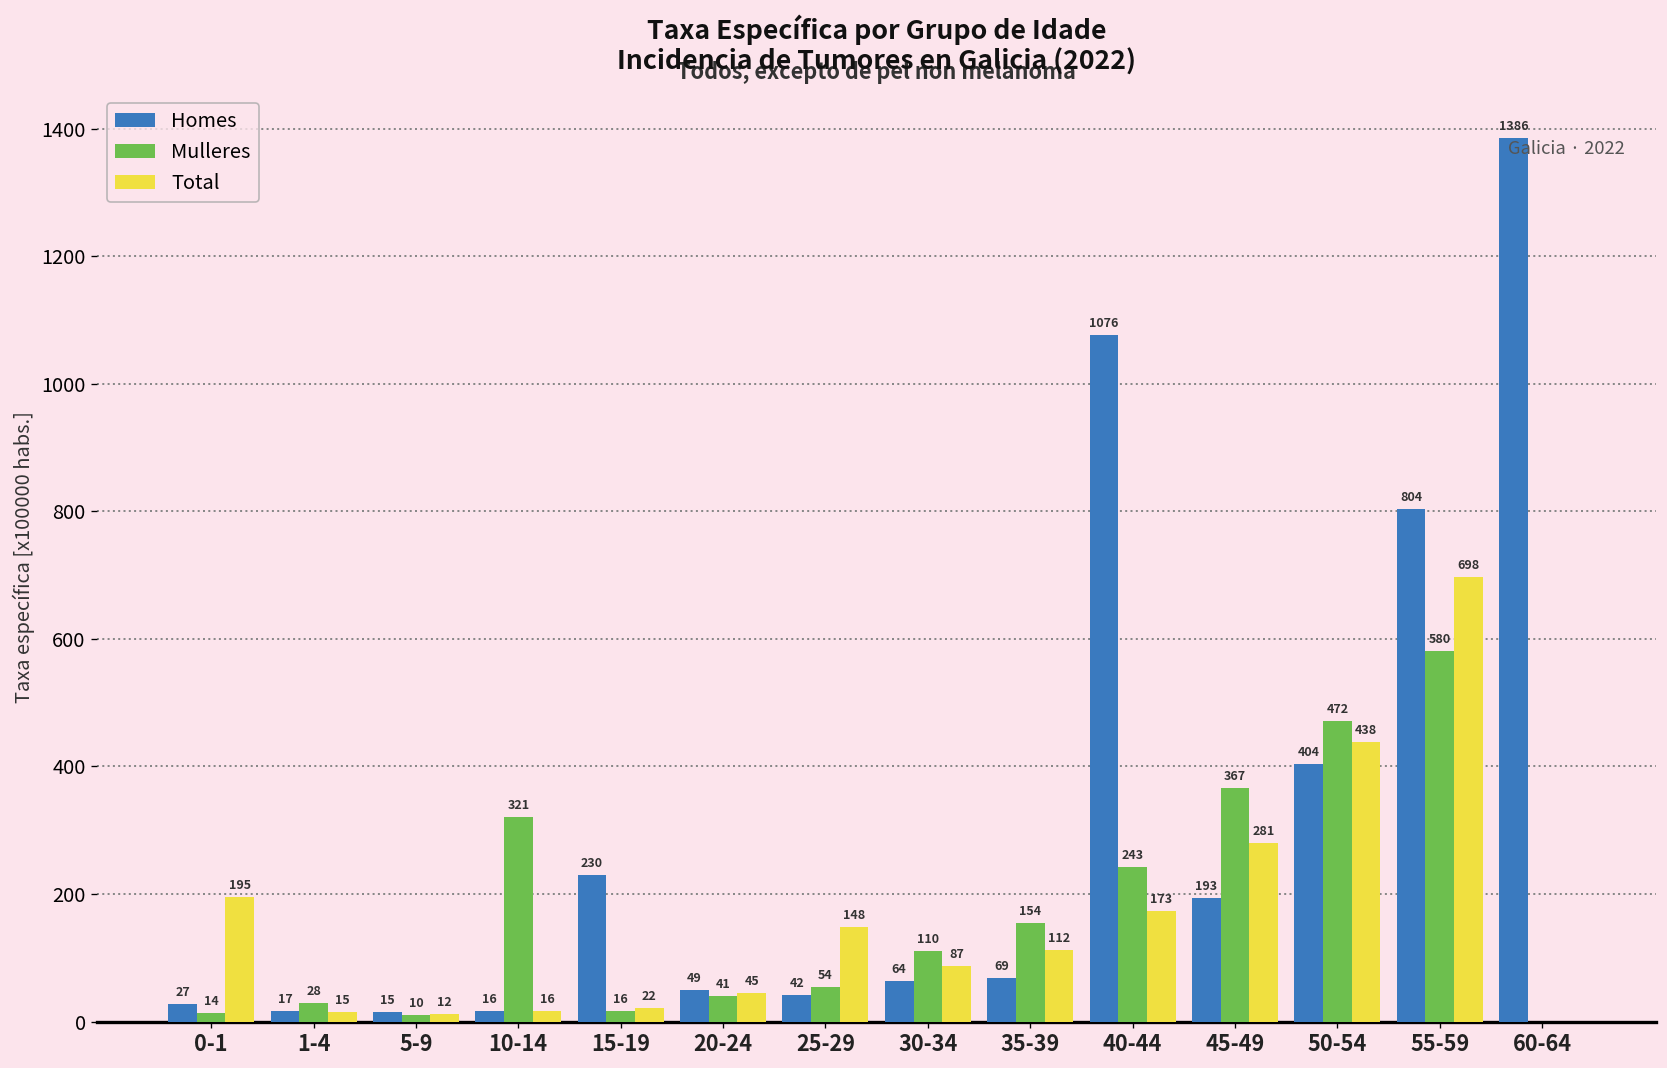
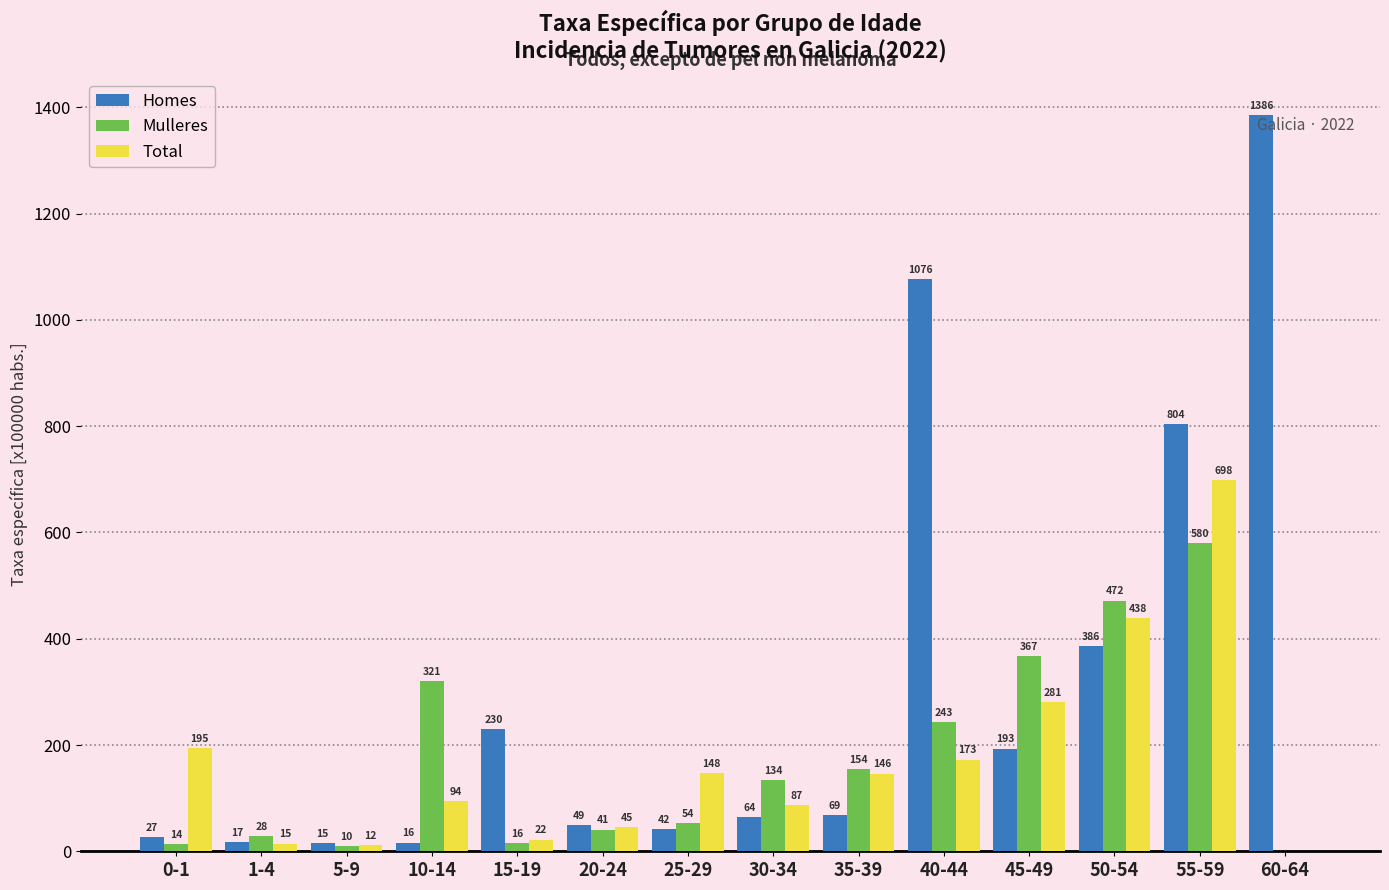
  {
    "Homes": {
      "0-1": 27,
      "1-4": 17,
      "5-9": 15,
      "10-14": 16,
      "15-19": 230,
      "20-24": 49,
      "25-29": 42,
      "30-34": 64,
      "35-39": 69,
      "40-44": 1076,
      "45-49": 193,
-     "50-54": 404,
+     "50-54": 386,
      "55-59": 804,
      "60-64": 1386
    },
    "Mulleres": {
      "0-1": 14,
      "1-4": 28,
      "5-9": 10,
      "10-14": 321,
      "15-19": 16,
      "20-24": 41,
      "25-29": 54,
-     "30-34": 110,
+     "30-34": 134,
      "35-39": 154,
      "40-44": 243,
      "45-49": 367,
      "50-54": 472,
      "55-59": 580
    },
    "Total": {
      "0-1": 195,
      "1-4": 15,
      "5-9": 12,
-     "10-14": 16,
+     "10-14": 94,
      "15-19": 22,
      "20-24": 45,
      "25-29": 148,
      "30-34": 87,
-     "35-39": 112,
+     "35-39": 146,
      "40-44": 173,
      "45-49": 281,
      "50-54": 438,
      "55-59": 698
    }
  }
